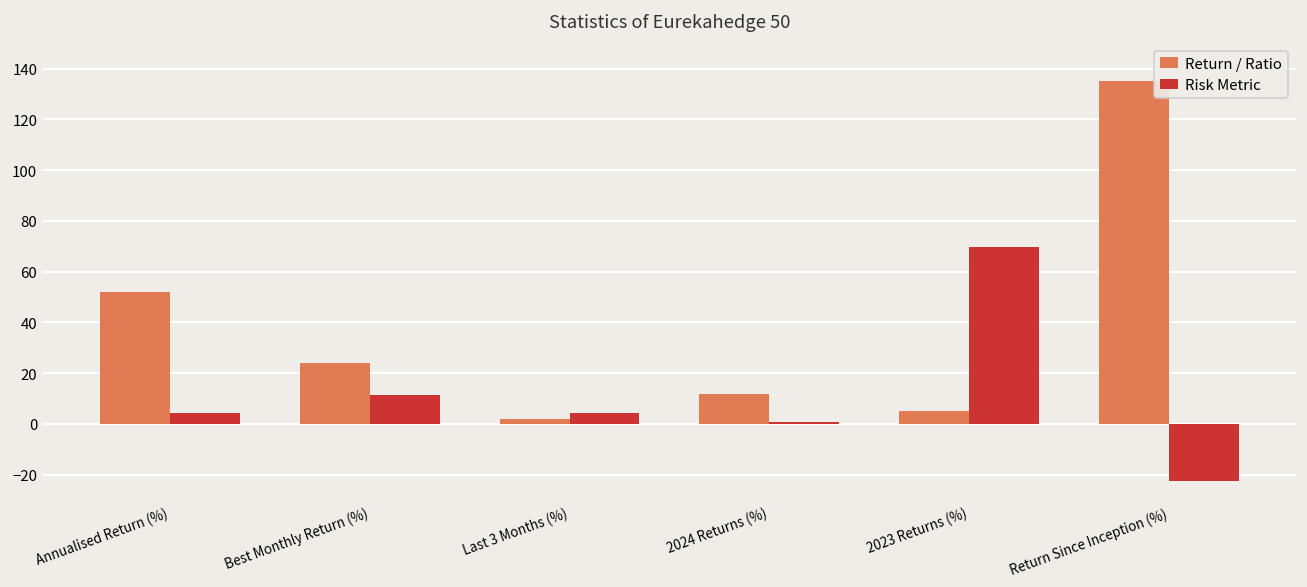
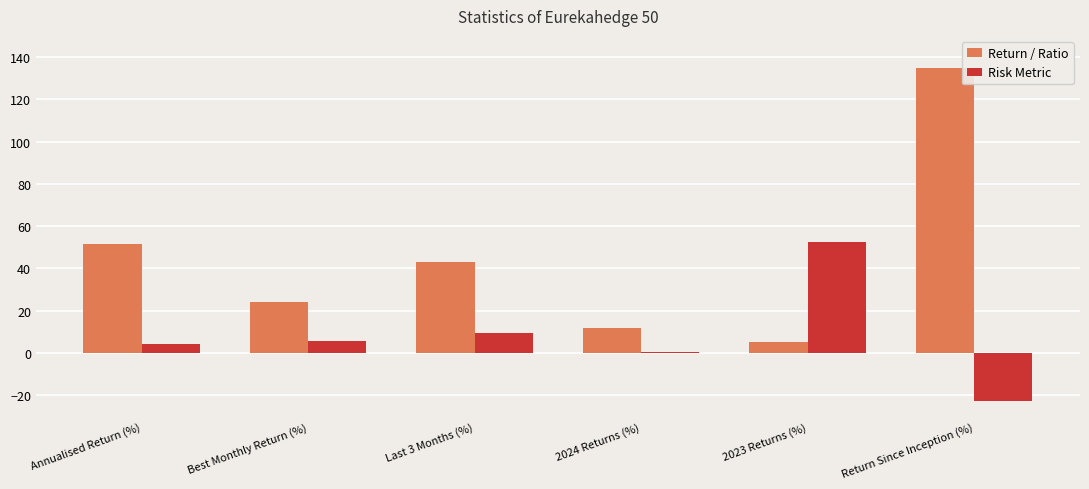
  {
    "Return / Ratio": {
      "Annualised Return (%)": 52,
      "Best Monthly Return (%)": 24,
-     "Last 3 Months (%)": 2,
+     "Last 3 Months (%)": 43,
      "2024 Returns (%)": 12,
      "2023 Returns (%)": 5,
      "Return Since Inception (%)": 135
    },
    "Risk Metric": {
      "Annualised Return (%)": 4,
-     "Best Monthly Return (%)": 11,
-     "Last 3 Months (%)": 4,
-     "2023 Returns (%)": 70,
+     "Best Monthly Return (%)": 6,
+     "Last 3 Months (%)": 9,
+     "2023 Returns (%)": 52,
      "Return Since Inception (%)": -23
    }
  }
